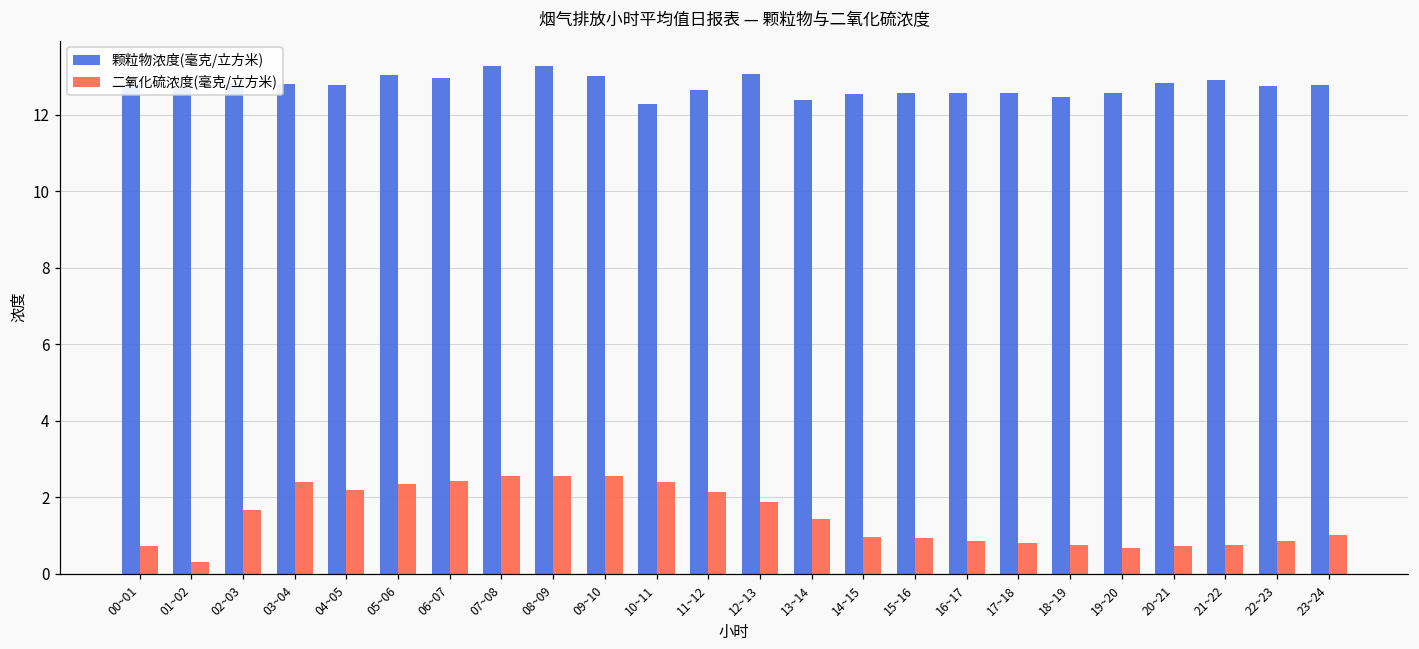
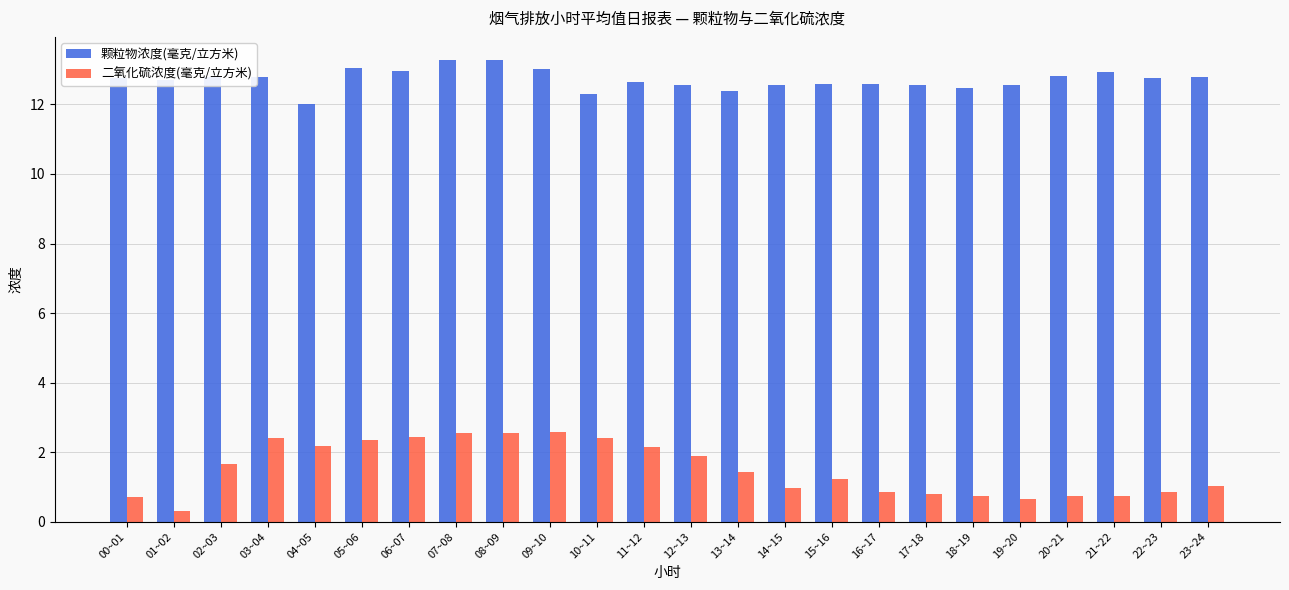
  {
    "颗粒物浓度(毫克/立方米)": {
      "03~04": 12.8,
-     "04~05": 12.8,
+     "04~05": 12.0,
      "05~06": 13.0,
      "06~07": 13.0,
      "07~08": 13.3,
      "08~09": 13.3,
      "09~10": 13.0,
      "10~11": 12.3,
      "11~12": 12.7,
-     "12~13": 13.1,
+     "12~13": 12.6,
      "13~14": 12.4,
      "14~15": 12.5,
      "15~16": 12.6,
      "16~17": 12.6,
      "17~18": 12.6,
      "18~19": 12.5,
      "19~20": 12.6,
      "20~21": 12.8,
      "21~22": 12.9,
      "22~23": 12.8,
      "23~24": 12.8
    },
    "二氧化硫浓度(毫克/立方米)": {
      "00~01": 0.7,
      "01~02": 0.3,
      "02~03": 1.7,
      "03~04": 2.4,
      "04~05": 2.2,
      "05~06": 2.3,
      "06~07": 2.4,
      "07~08": 2.6,
      "08~09": 2.6,
      "09~10": 2.6,
      "10~11": 2.4,
      "11~12": 2.2,
      "12~13": 1.9,
      "13~14": 1.4,
      "14~15": 1.0,
-     "15~16": 0.9,
+     "15~16": 1.2,
      "16~17": 0.9,
      "17~18": 0.8,
      "18~19": 0.8,
      "19~20": 0.7,
      "20~21": 0.7,
      "21~22": 0.7,
      "22~23": 0.9,
      "23~24": 1.0
    }
  }
